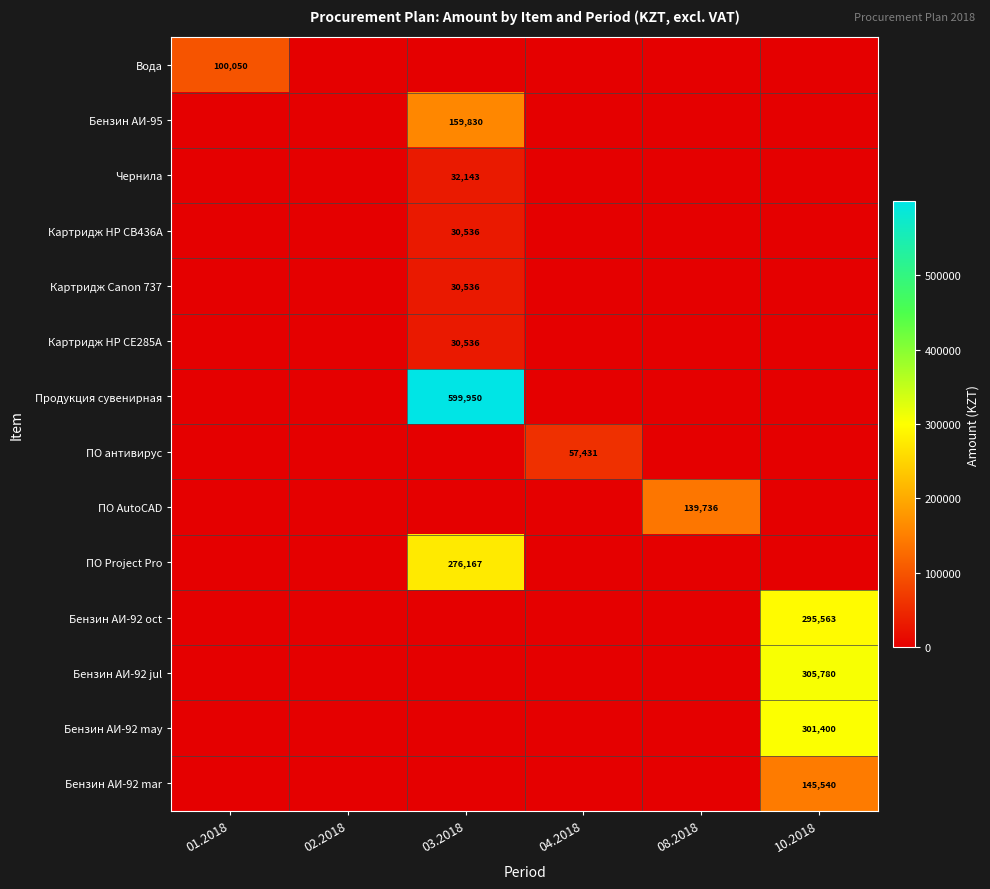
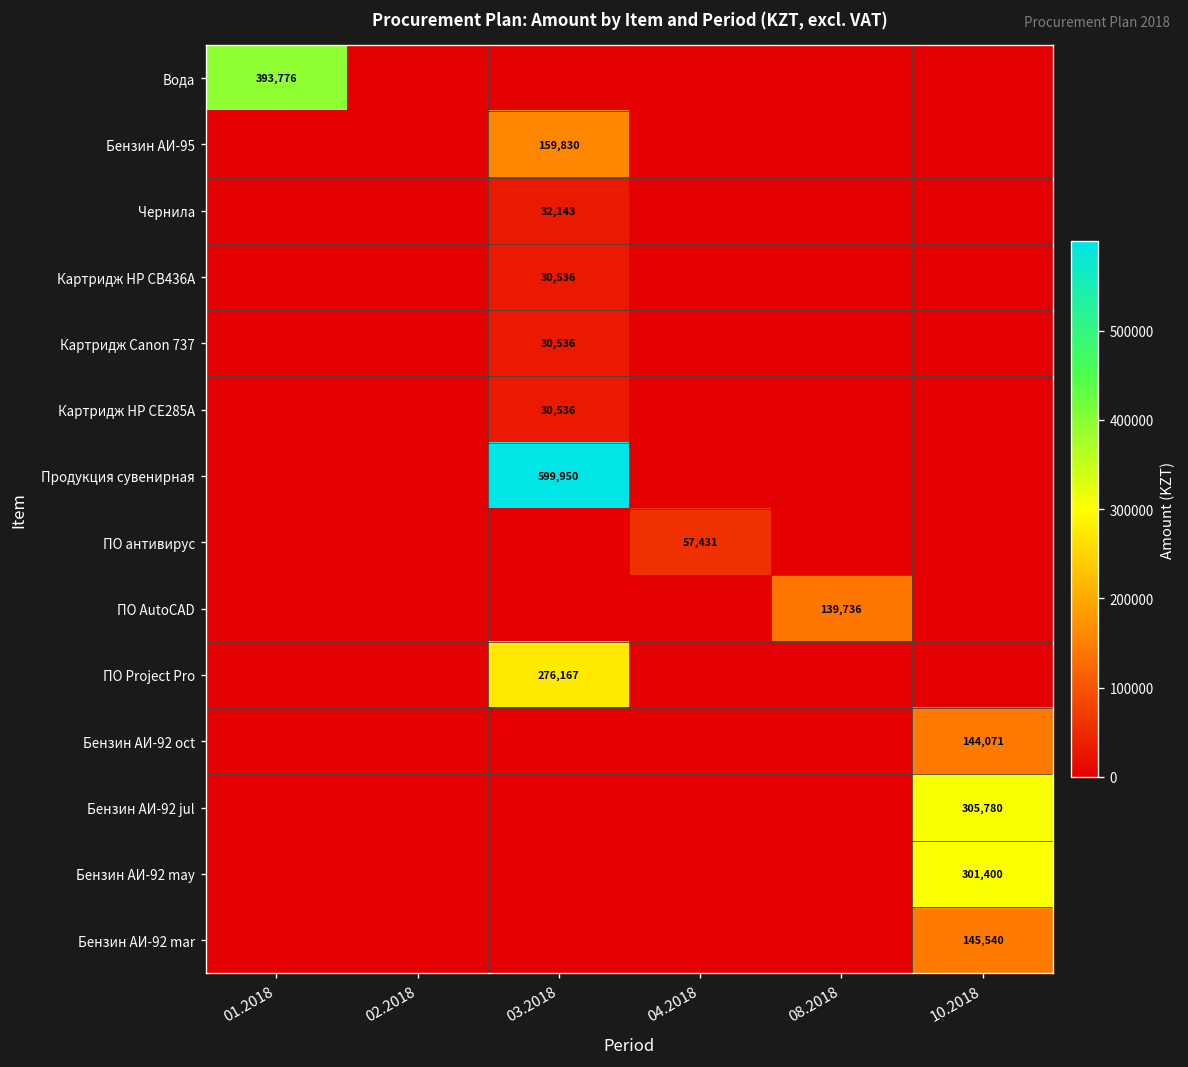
  {
    "Вода": {
-     "01.2018": "100,050"
+     "01.2018": "393,776"
    },
    "Бензин АИ-95": {
      "03.2018": "159,830"
    },
    "Чернила": {
      "03.2018": "32,143"
    },
    "Картридж HP CB436A": {
      "03.2018": "30,536"
    },
    "Картридж Canon 737": {
      "03.2018": "30,536"
    },
    "Картридж HP CE285A": {
      "03.2018": "30,536"
    },
    "Продукция сувенирная": {
      "03.2018": "599,950"
    },
    "ПО антивирус": {
      "04.2018": "57,431"
    },
    "ПО AutoCAD": {
      "08.2018": "139,736"
    },
    "ПО Project Pro": {
      "03.2018": "276,167"
    },
    "Бензин АИ-92 oct": {
-     "10.2018": "295,563"
+     "10.2018": "144,071"
    },
    "Бензин АИ-92 jul": {
      "10.2018": "305,780"
    },
    "Бензин АИ-92 may": {
      "10.2018": "301,400"
    },
    "Бензин АИ-92 mar": {
      "10.2018": "145,540"
    }
  }
